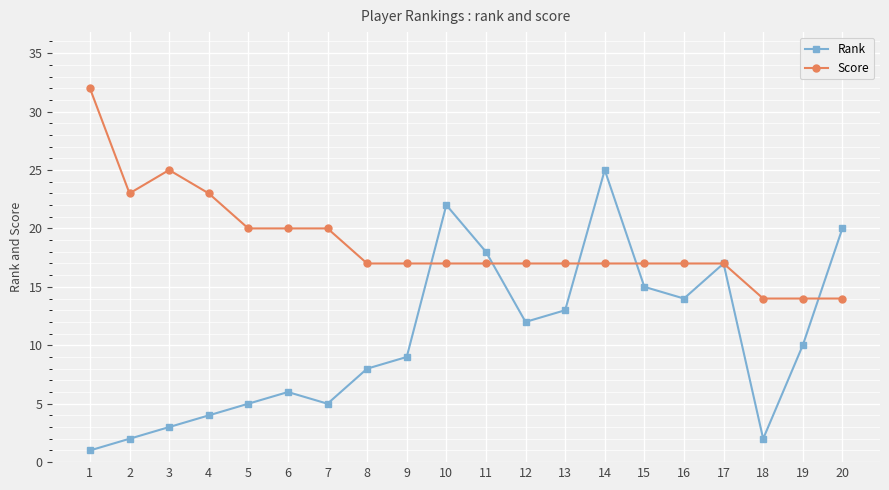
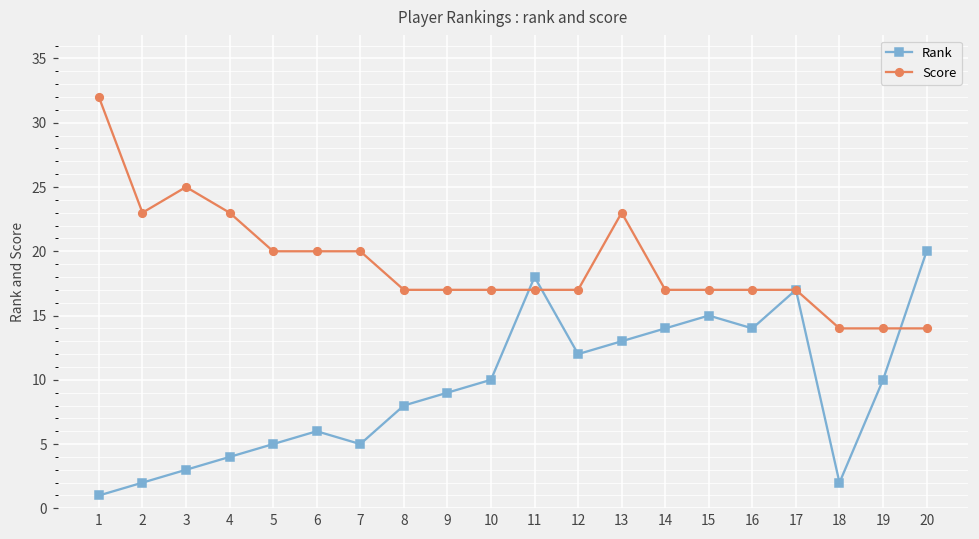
  {
    "Rank": {
      "1": 1,
      "2": 2,
      "3": 3,
      "4": 4,
      "5": 5,
      "6": 6,
      "7": 5,
      "8": 8,
      "9": 9,
-     "10": 22,
+     "10": 10,
      "11": 18,
      "12": 12,
      "13": 13,
-     "14": 25,
+     "14": 14,
      "15": 15,
      "16": 14,
      "18": 2,
      "19": 10,
      "20": 20
    },
    "Score": {
      "1": 32,
      "2": 23,
      "3": 25,
      "4": 23,
      "5": 20,
      "6": 20,
      "7": 20,
      "8": 17,
      "9": 17,
      "10": 17,
      "11": 17,
      "12": 17,
-     "13": 17,
+     "13": 23,
      "14": 17,
      "15": 17,
      "16": 17,
      "18": 14,
      "19": 14,
      "20": 14
    }
  }
